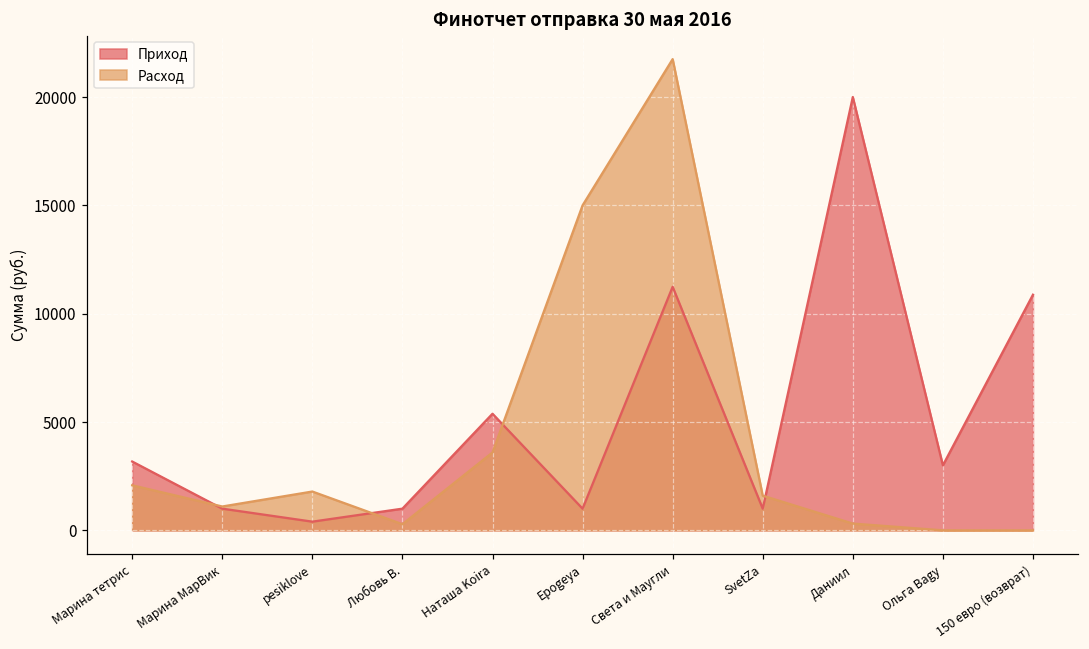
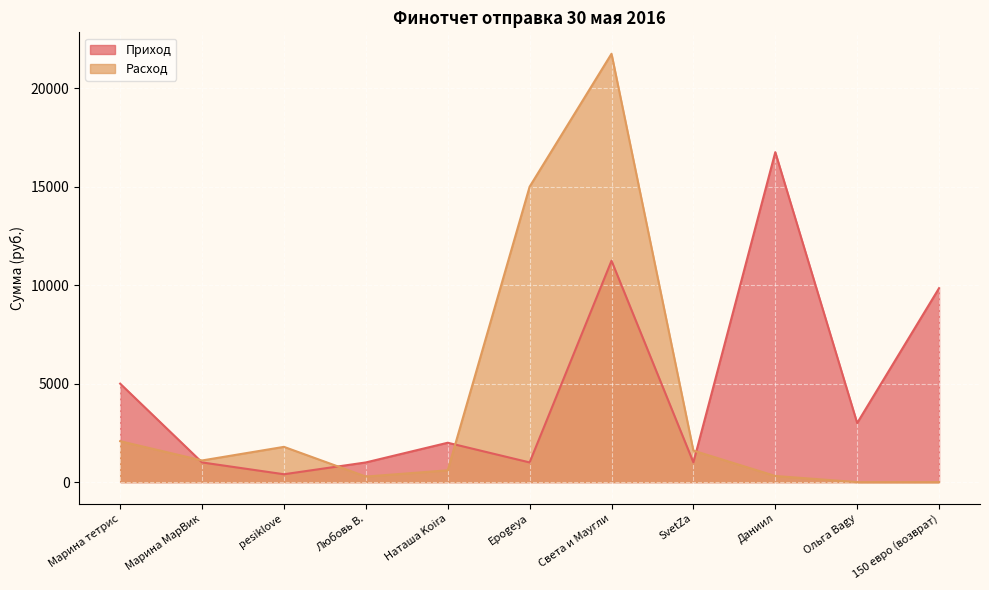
  {
    "Приход": {
-     "Марина тетрис": 3200,
+     "Марина тетрис": 5000,
      "pesiklove": 400,
      "Любовь В.": 1000,
-     "Наташа Koira": 5400,
+     "Наташа Koira": 2000,
      "Еpogeya": 1000,
      "Света и Маугли": 11200,
      "SvetZa": 1000,
-     "Даниил": 20000,
+     "Даниил": 16800,
      "Ольга Bagy": 3000,
-     "150 евро (возврат)": 10900
+     "150 евро (возврат)": 9800
    },
    "Расход": {
      "Марина тетрис": 2100,
      "pesiklove": 1800,
      "Любовь В.": 300,
-     "Наташа Koira": 3600,
+     "Наташа Koira": 600,
      "Еpogeya": 15000,
      "Света и Маугли": 21800,
      "SvetZa": 1600,
      "Даниил": 300,
      "Ольга Bagy": 0,
      "150 евро (возврат)": 0
    }
  }
